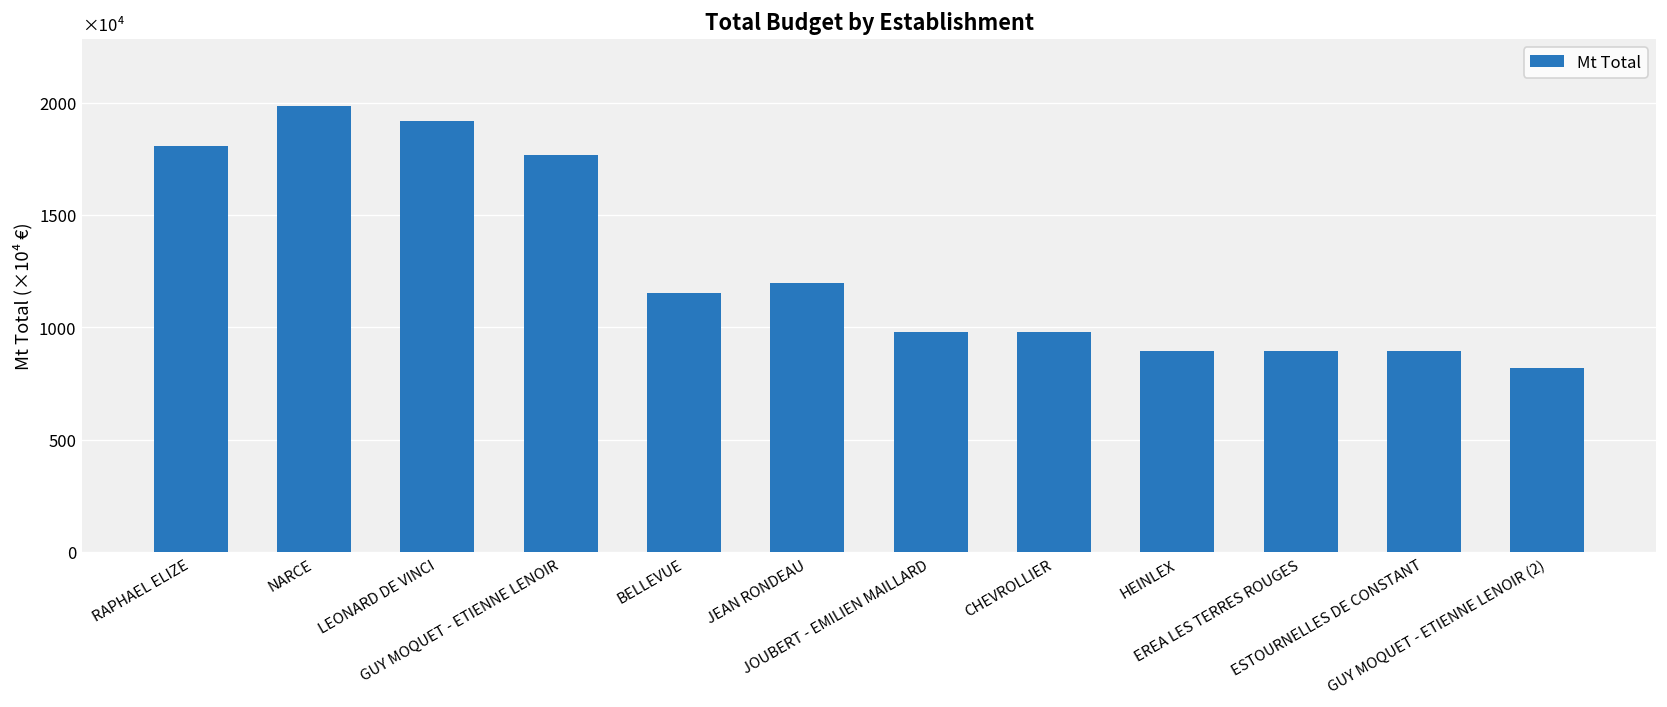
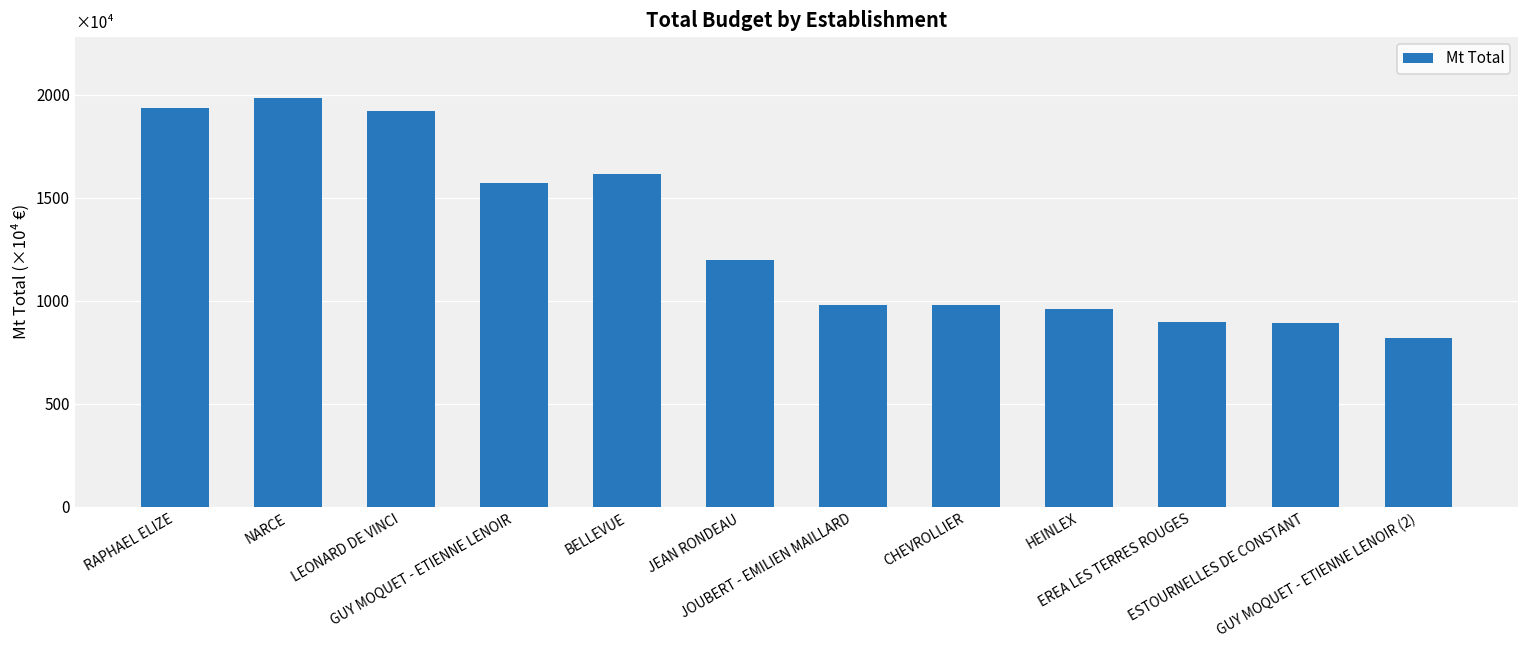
  {
-   "RAPHAEL ELIZE": 1810,
+   "RAPHAEL ELIZE": 1940,
    "NARCE": 1990,
    "LEONARD DE VINCI": 1920,
-   "GUY MOQUET - ETIENNE LENOIR": 1770,
-   "BELLEVUE": 1150,
+   "GUY MOQUET - ETIENNE LENOIR": 1570,
+   "BELLEVUE": 1620,
    "JEAN RONDEAU": 1200,
    "JOUBERT - EMILIEN MAILLARD": 980,
    "CHEVROLLIER": 980,
-   "HEINLEX": 890,
+   "HEINLEX": 960,
    "EREA LES TERRES ROUGES": 900,
    "ESTOURNELLES DE CONSTANT": 900,
    "GUY MOQUET - ETIENNE LENOIR (2)": 820
  }
